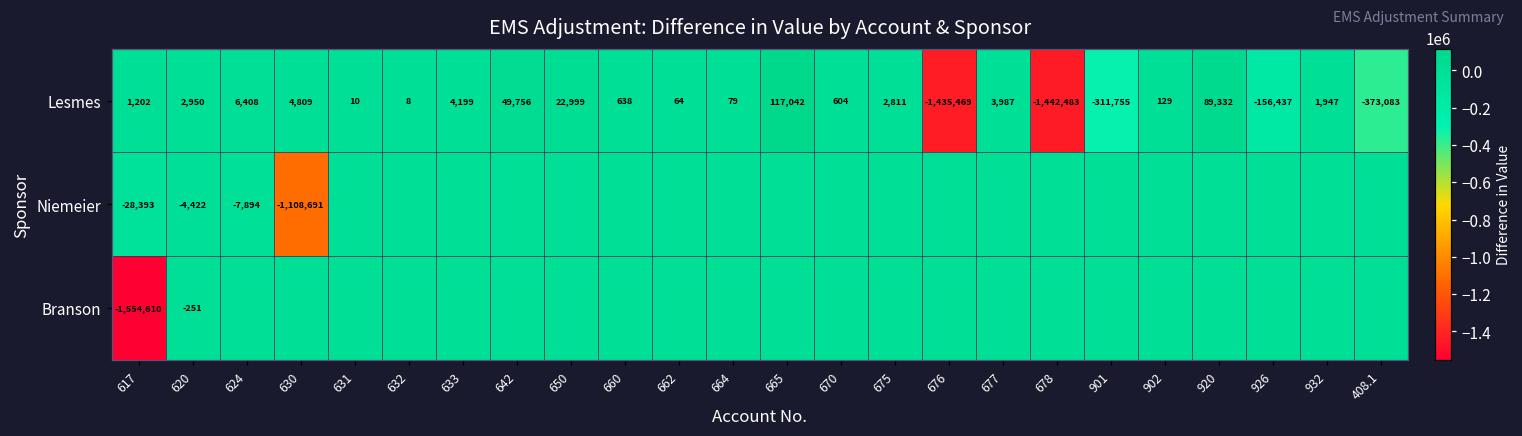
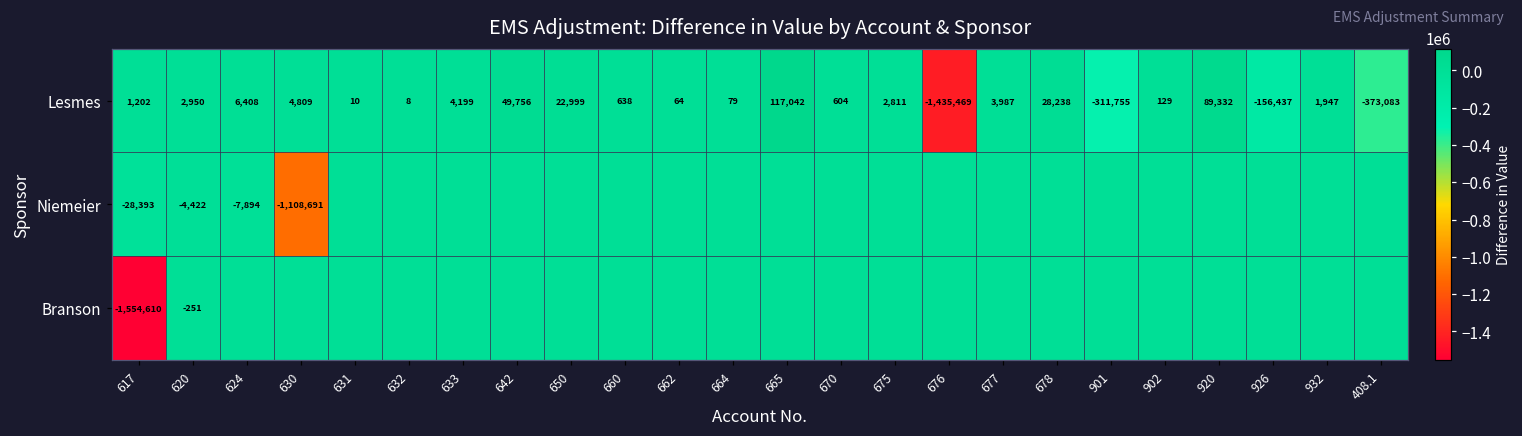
  {
    "Lesmes": {
      "617": "1,202",
      "620": "2,950",
      "624": "6,408",
      "630": "4,809",
      "631": "10",
      "632": "8",
      "633": "4,199",
      "642": "49,756",
      "650": "22,999",
      "660": "638",
      "662": "64",
      "664": "79",
      "665": "117,042",
      "670": "604",
      "675": "2,811",
      "676": "-1,435,469",
      "677": "3,987",
-     "678": "-1,442,483",
+     "678": "28,238",
      "901": "-311,755",
      "902": "129",
      "920": "89,332",
      "926": "-156,437",
      "932": "1,947",
      "408.1": "-373,083"
    },
    "Niemeier": {
      "617": "-28,393",
      "620": "-4,422",
      "624": "-7,894",
      "630": "-1,108,691"
    },
    "Branson": {
      "617": "-1,554,610",
      "620": "-251"
    }
  }
